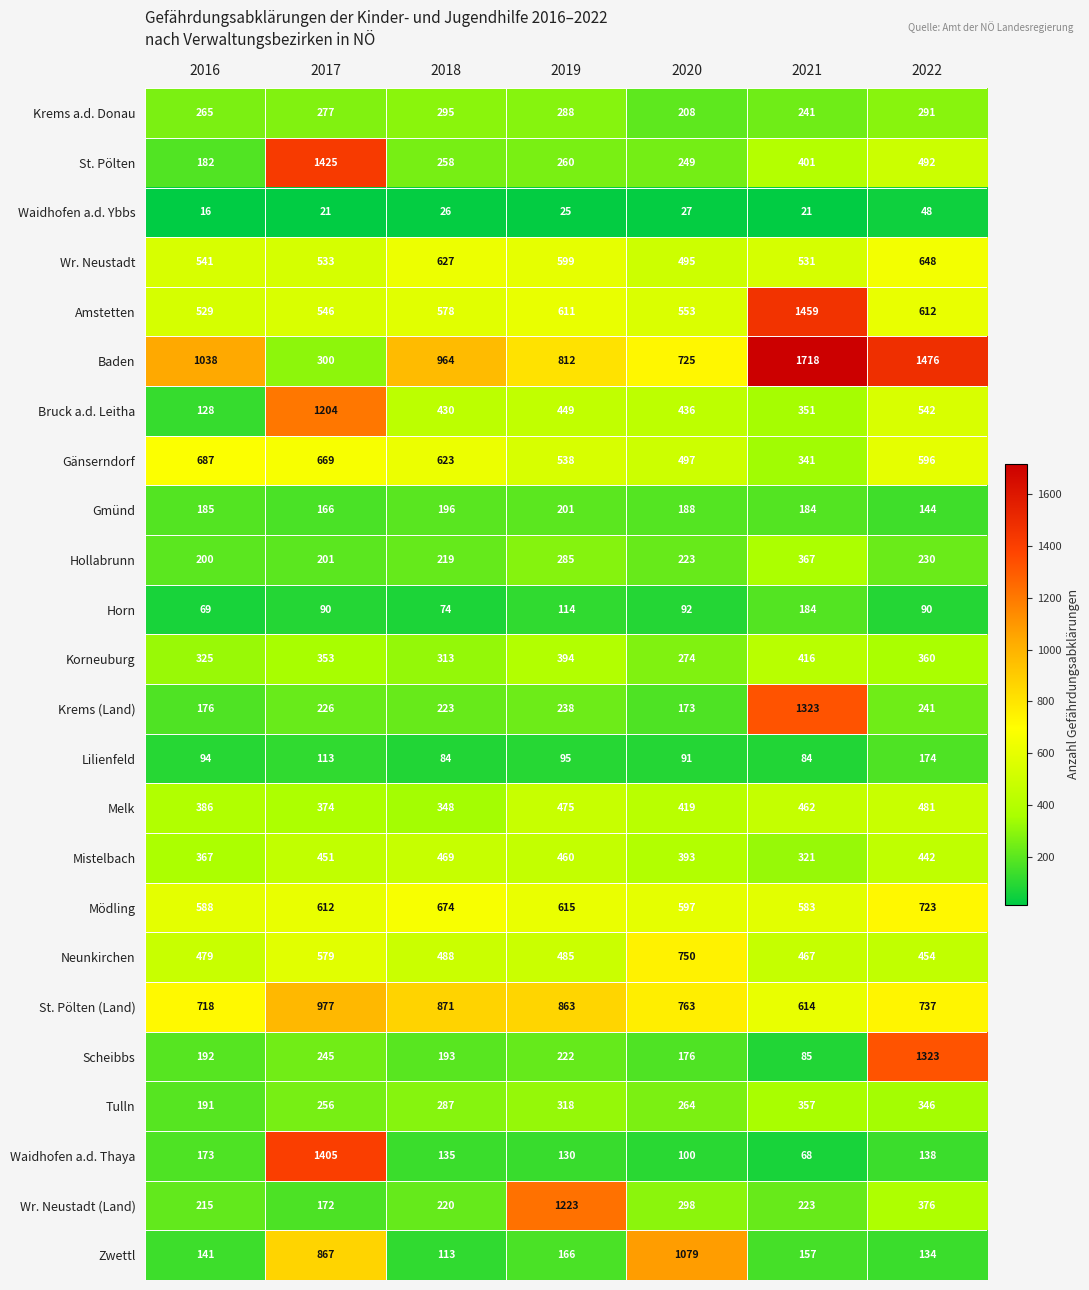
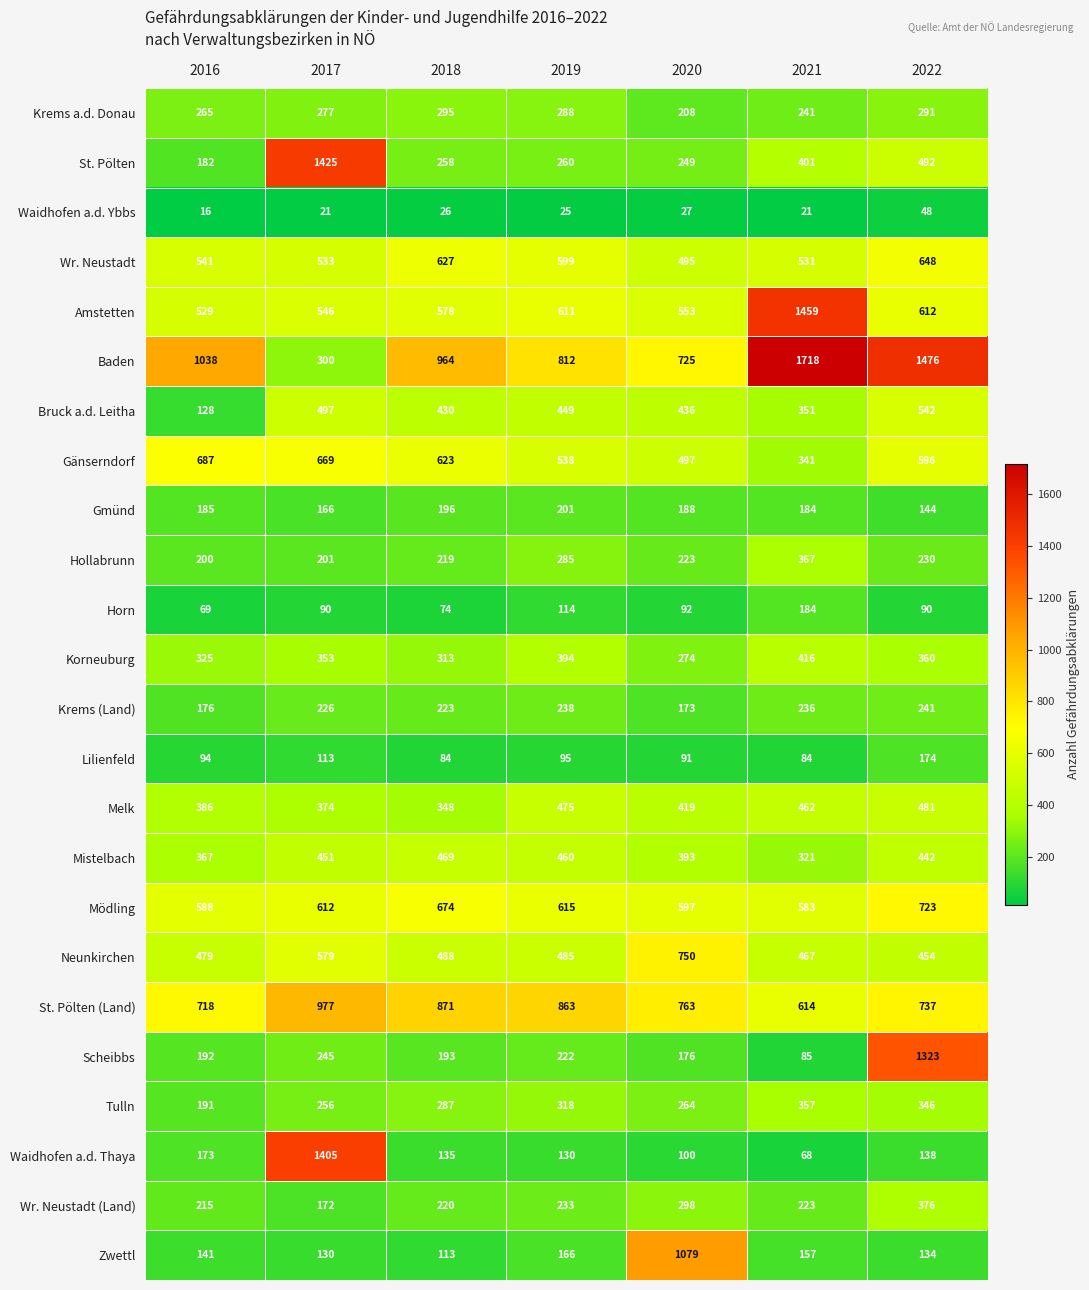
  {
    "Krems a.d. Donau": {
      "2016": 265,
      "2017": 277,
      "2018": 295,
      "2019": 288,
      "2020": 208,
      "2021": 241,
      "2022": 291
    },
    "St. Pölten": {
      "2016": 182,
      "2017": 1425,
      "2018": 258,
      "2019": 260,
      "2020": 249,
      "2021": 401,
      "2022": 492
    },
    "Waidhofen a.d. Ybbs": {
      "2016": 16,
      "2017": 21,
      "2018": 26,
      "2019": 25,
      "2020": 27,
      "2021": 21,
      "2022": 48
    },
    "Wr. Neustadt": {
      "2016": 541,
      "2017": 533,
      "2018": 627,
      "2019": 599,
      "2020": 495,
      "2021": 531,
      "2022": 648
    },
    "Amstetten": {
      "2016": 529,
      "2017": 546,
      "2018": 578,
      "2019": 611,
      "2020": 553,
      "2021": 1459,
      "2022": 612
    },
    "Baden": {
      "2016": 1038,
      "2017": 300,
      "2018": 964,
      "2019": 812,
      "2020": 725,
      "2021": 1718,
      "2022": 1476
    },
    "Bruck a.d. Leitha": {
      "2016": 128,
-     "2017": 1204,
+     "2017": 497,
      "2018": 430,
      "2019": 449,
      "2020": 436,
      "2021": 351,
      "2022": 542
    },
    "Gänserndorf": {
      "2016": 687,
      "2017": 669,
      "2018": 623,
      "2019": 538,
      "2020": 497,
      "2021": 341,
      "2022": 596
    },
    "Gmünd": {
      "2016": 185,
      "2017": 166,
      "2018": 196,
      "2019": 201,
      "2020": 188,
      "2021": 184,
      "2022": 144
    },
    "Hollabrunn": {
      "2016": 200,
      "2017": 201,
      "2018": 219,
      "2019": 285,
      "2020": 223,
      "2021": 367,
      "2022": 230
    },
    "Horn": {
      "2016": 69,
      "2017": 90,
      "2018": 74,
      "2019": 114,
      "2020": 92,
      "2021": 184,
      "2022": 90
    },
    "Korneuburg": {
      "2016": 325,
      "2017": 353,
      "2018": 313,
      "2019": 394,
      "2020": 274,
      "2021": 416,
      "2022": 360
    },
    "Krems (Land)": {
      "2016": 176,
      "2017": 226,
      "2018": 223,
      "2019": 238,
      "2020": 173,
-     "2021": 1323,
+     "2021": 236,
      "2022": 241
    },
    "Lilienfeld": {
      "2016": 94,
      "2017": 113,
      "2018": 84,
      "2019": 95,
      "2020": 91,
      "2021": 84,
      "2022": 174
    },
    "Melk": {
      "2016": 386,
      "2017": 374,
      "2018": 348,
      "2019": 475,
      "2020": 419,
      "2021": 462,
      "2022": 481
    },
    "Mistelbach": {
      "2016": 367,
      "2017": 451,
      "2018": 469,
      "2019": 460,
      "2020": 393,
      "2021": 321,
      "2022": 442
    },
    "Mödling": {
      "2016": 588,
      "2017": 612,
      "2018": 674,
      "2019": 615,
      "2020": 597,
      "2021": 583,
      "2022": 723
    },
    "Neunkirchen": {
      "2016": 479,
      "2017": 579,
      "2018": 488,
      "2019": 485,
      "2020": 750,
      "2021": 467,
      "2022": 454
    },
    "St. Pölten (Land)": {
      "2016": 718,
      "2017": 977,
      "2018": 871,
      "2019": 863,
      "2020": 763,
      "2021": 614,
      "2022": 737
    },
    "Scheibbs": {
      "2016": 192,
      "2017": 245,
      "2018": 193,
      "2019": 222,
      "2020": 176,
      "2021": 85,
      "2022": 1323
    },
    "Tulln": {
      "2016": 191,
      "2017": 256,
      "2018": 287,
      "2019": 318,
      "2020": 264,
      "2021": 357,
      "2022": 346
    },
    "Waidhofen a.d. Thaya": {
      "2016": 173,
      "2017": 1405,
      "2018": 135,
      "2019": 130,
      "2020": 100,
      "2021": 68,
      "2022": 138
    },
    "Wr. Neustadt (Land)": {
      "2016": 215,
      "2017": 172,
      "2018": 220,
-     "2019": 1223,
+     "2019": 233,
      "2020": 298,
      "2021": 223,
      "2022": 376
    },
    "Zwettl": {
      "2016": 141,
-     "2017": 867,
+     "2017": 130,
      "2018": 113,
      "2019": 166,
      "2020": 1079,
      "2021": 157,
      "2022": 134
    }
  }
